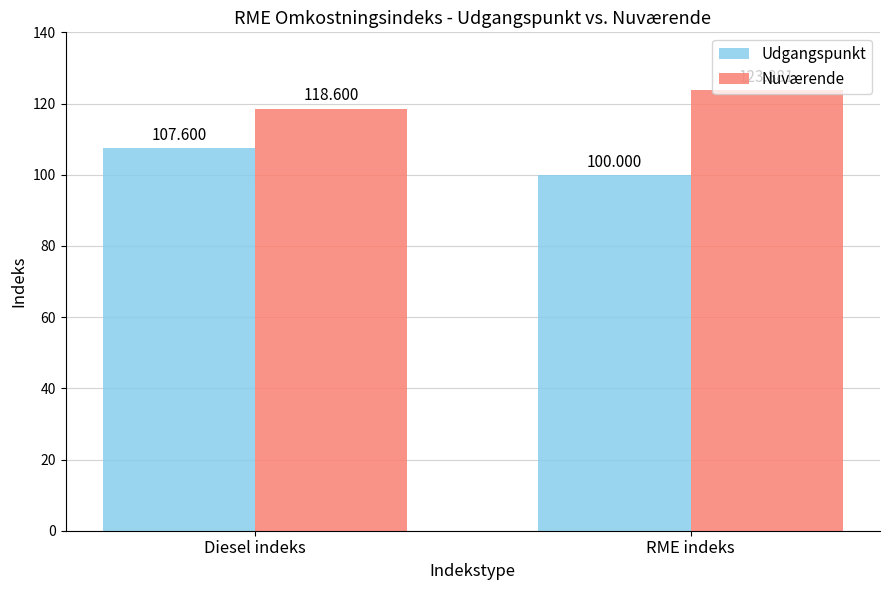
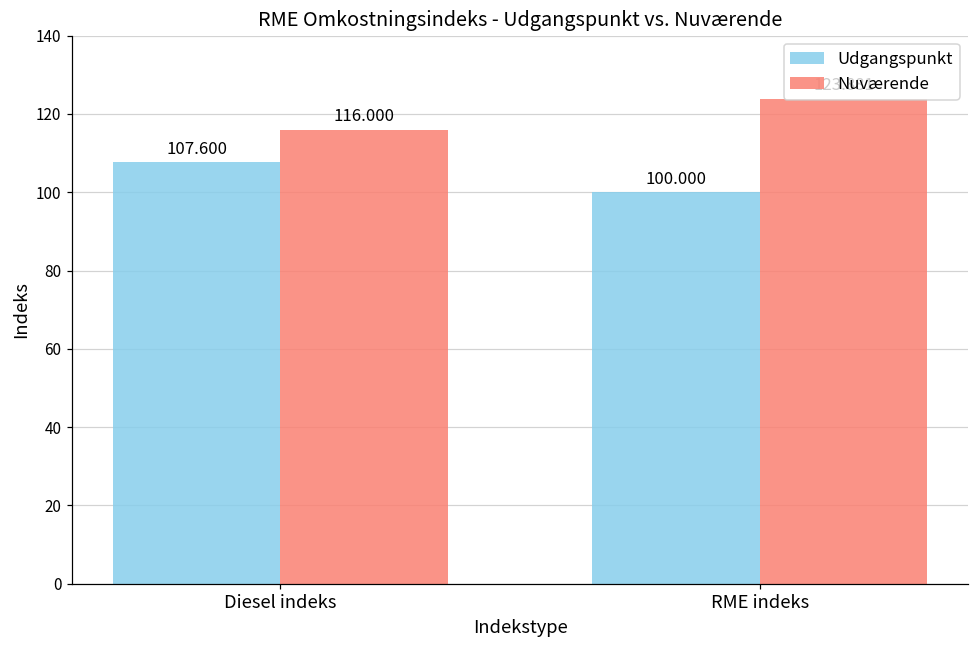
  {
    "Udgangspunkt": {
      "Diesel indeks": 107.600,
      "RME indeks": 100.000
    },
    "Nuværende": {
-     "Diesel indeks": 118.600
+     "Diesel indeks": 116.000
    }
  }
